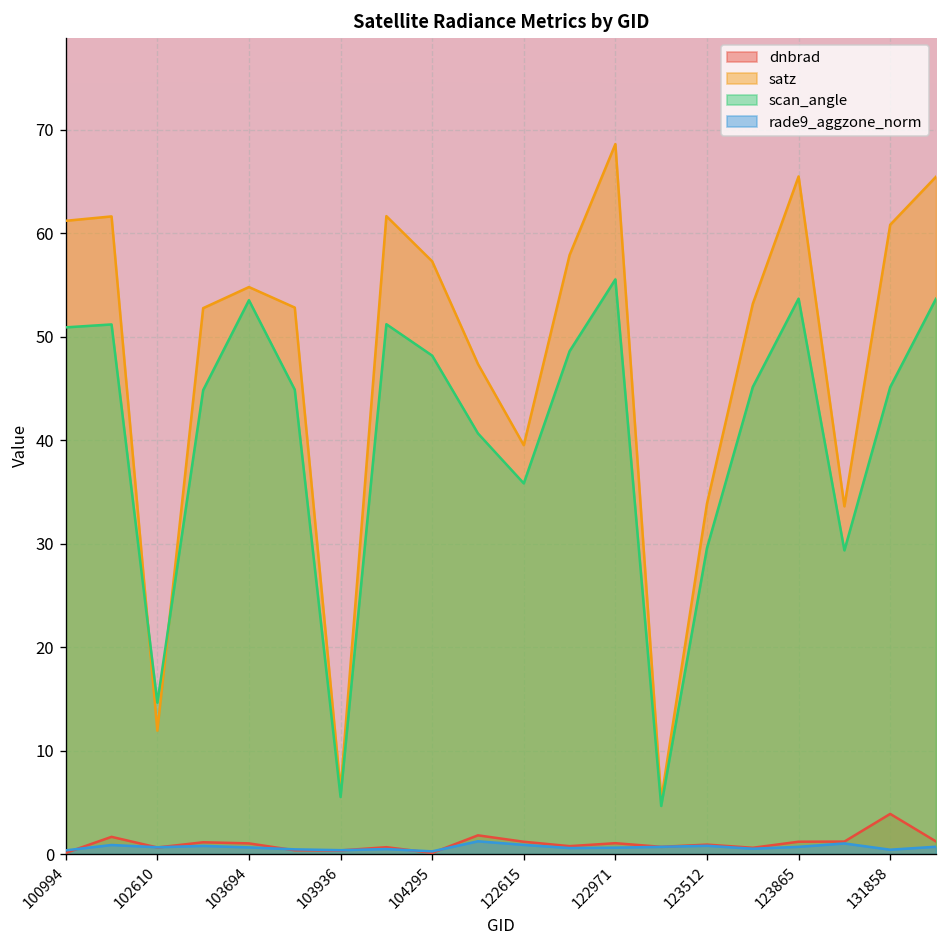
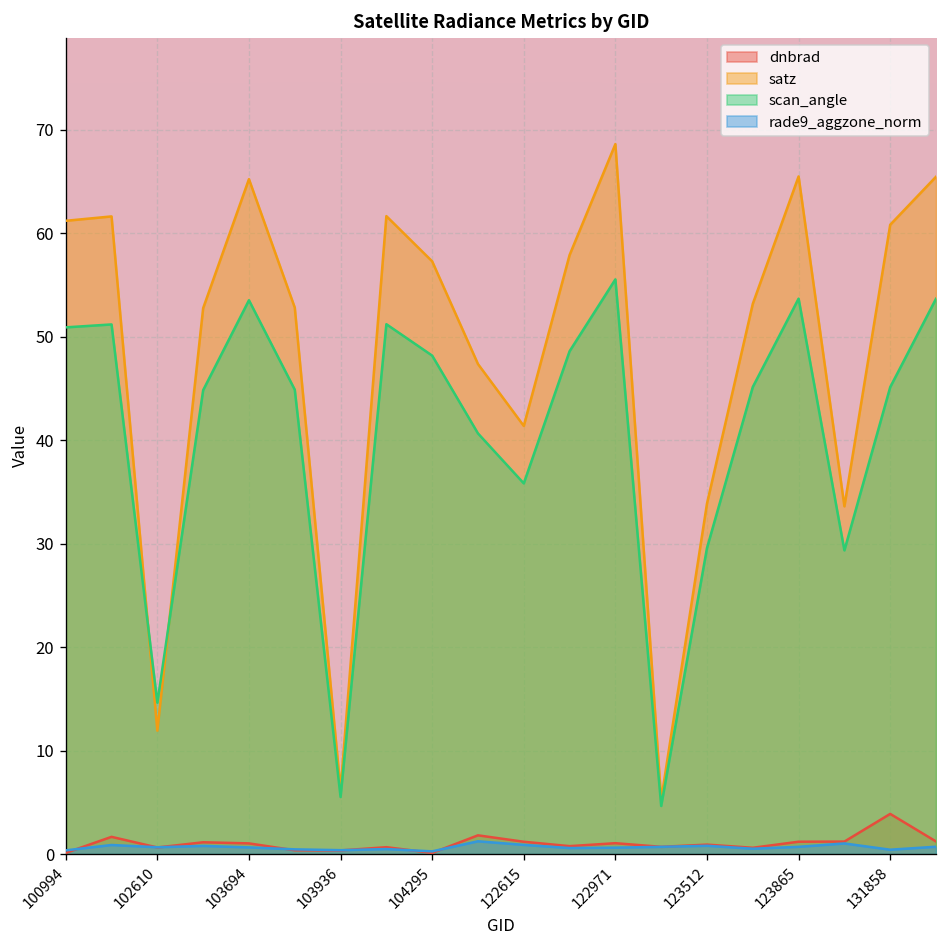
  {
    "dnbrad": {
      "103694": 1,
      "122615": 1,
      "122971": 1,
      "123865": 1,
      "131858": 4
    },
    "satz": {
      "100994": 61,
      "102610": 12,
-     "103694": 55,
+     "103694": 65,
      "103936": 6,
      "104295": 57,
-     "122615": 40,
+     "122615": 41,
      "122971": 69,
      "123512": 34,
      "123865": 65,
      "131858": 61
    },
    "scan_angle": {
      "100994": 51,
      "102610": 15,
      "103694": 54,
      "103936": 6,
      "104295": 48,
      "122615": 36,
      "122971": 56,
      "123512": 30,
      "123865": 54,
      "131858": 45
    },
    "rade9_aggzone_norm": {
      "103694": 1,
      "122615": 1,
      "122971": 1,
      "123865": 1,
      "131858": 0
    }
  }
